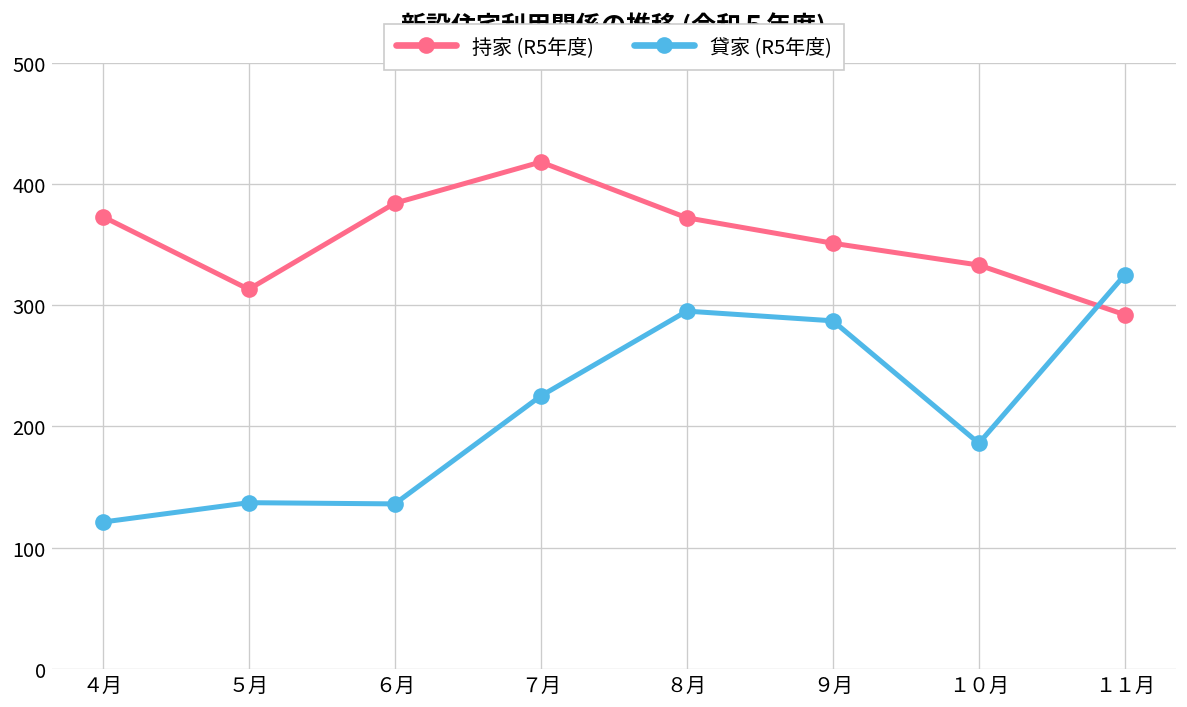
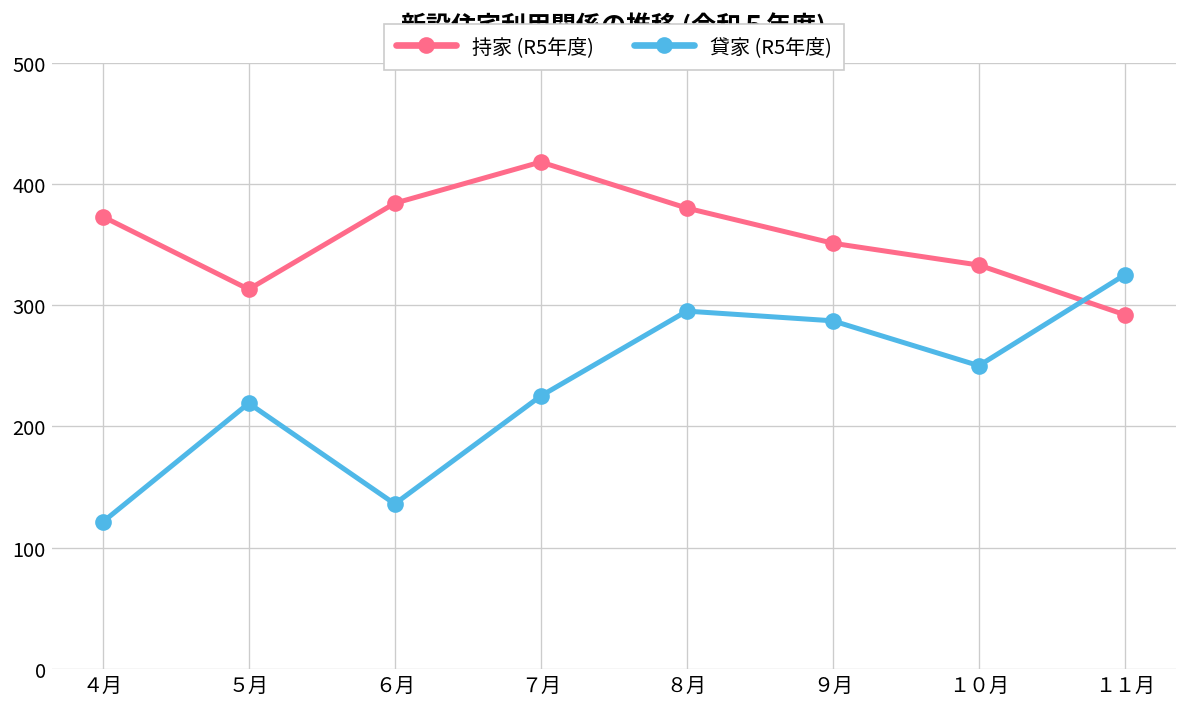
  {
    "持家 (R5年度)": {
      "４月": 373,
      "５月": 313,
      "６月": 384,
      "７月": 418,
-     "８月": 372,
+     "８月": 380,
      "９月": 351,
      "１０月": 333,
      "１１月": 292
    },
    "貸家 (R5年度)": {
      "４月": 121,
-     "５月": 137,
+     "５月": 219,
      "６月": 136,
      "７月": 225,
      "８月": 295,
      "９月": 287,
-     "１０月": 186,
+     "１０月": 250,
      "１１月": 325
    }
  }
